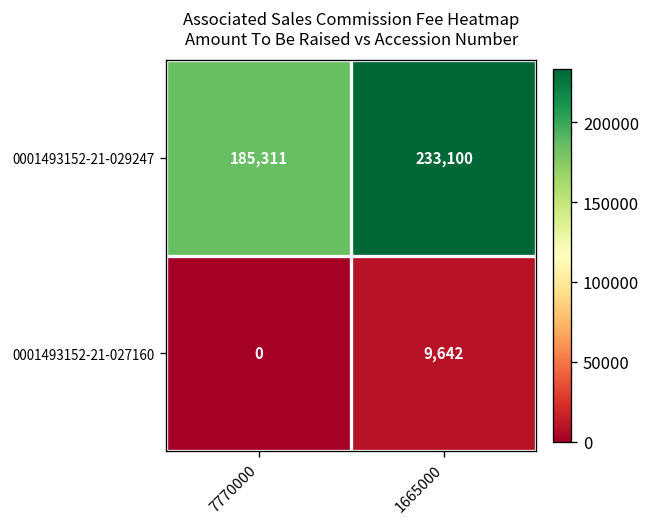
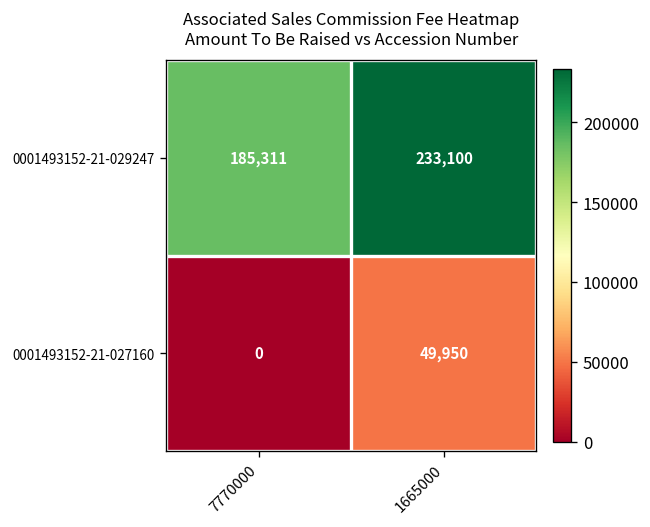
  {
    "0001493152-21-029247": {
      "7770000": "185,311",
      "1665000": "233,100"
    },
    "0001493152-21-027160": {
      "7770000": "0",
-     "1665000": "9,642"
+     "1665000": "49,950"
    }
  }
